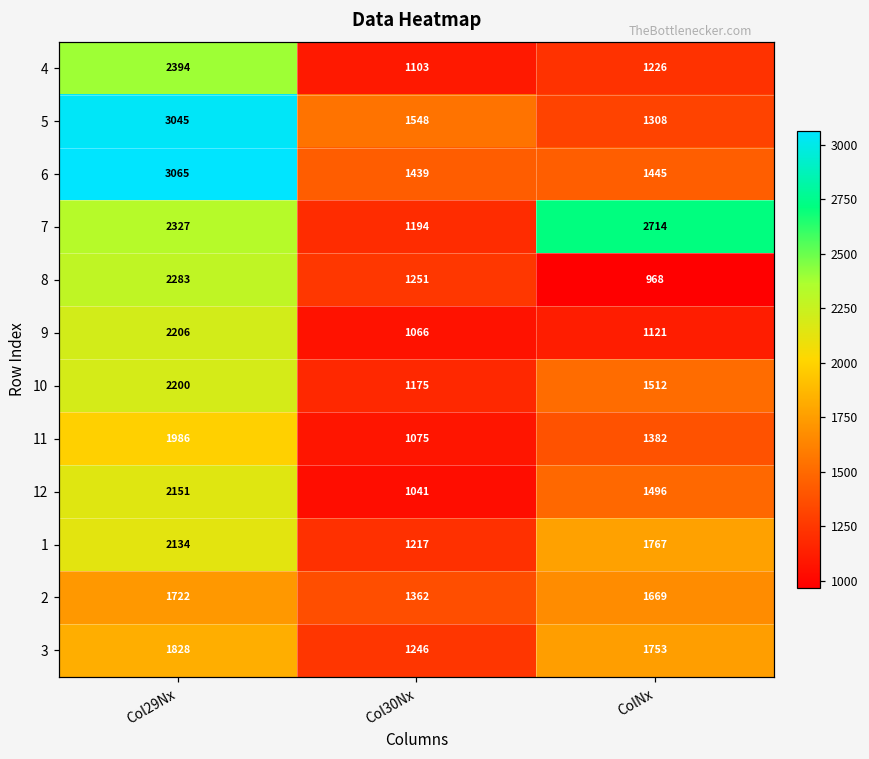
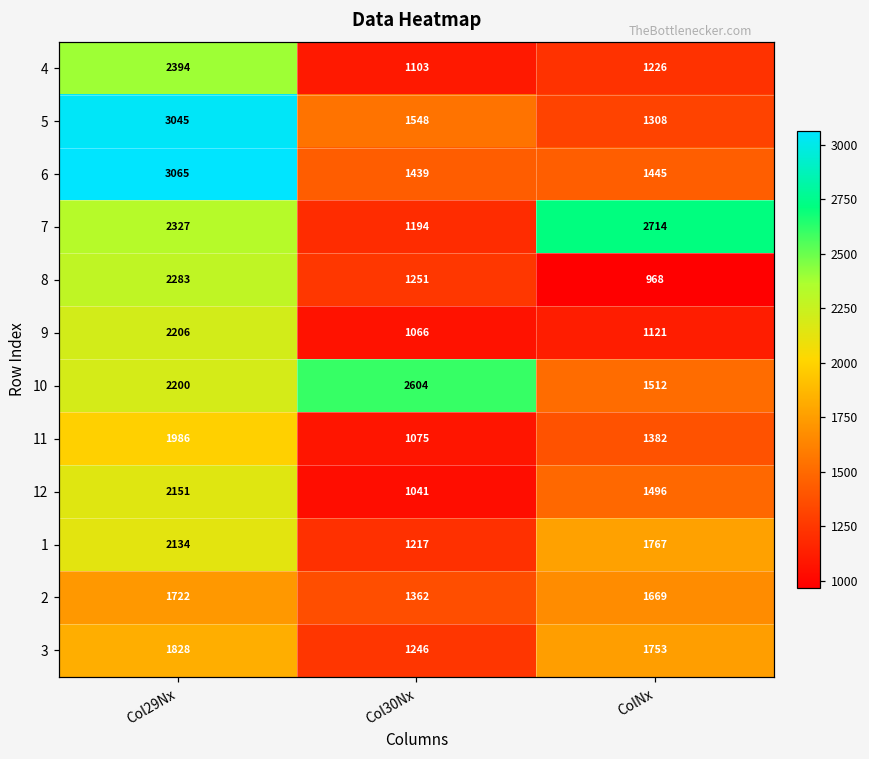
  {
    "4": {
      "Col29Nx": 2394,
      "Col30Nx": 1103,
      "ColNx": 1226
    },
    "5": {
      "Col29Nx": 3045,
      "Col30Nx": 1548,
      "ColNx": 1308
    },
    "6": {
      "Col29Nx": 3065,
      "Col30Nx": 1439,
      "ColNx": 1445
    },
    "7": {
      "Col29Nx": 2327,
      "Col30Nx": 1194,
      "ColNx": 2714
    },
    "8": {
      "Col29Nx": 2283,
      "Col30Nx": 1251,
      "ColNx": 968
    },
    "9": {
      "Col29Nx": 2206,
      "Col30Nx": 1066,
      "ColNx": 1121
    },
    "10": {
      "Col29Nx": 2200,
-     "Col30Nx": 1175,
+     "Col30Nx": 2604,
      "ColNx": 1512
    },
    "11": {
      "Col29Nx": 1986,
      "Col30Nx": 1075,
      "ColNx": 1382
    },
    "12": {
      "Col29Nx": 2151,
      "Col30Nx": 1041,
      "ColNx": 1496
    },
    "1": {
      "Col29Nx": 2134,
      "Col30Nx": 1217,
      "ColNx": 1767
    },
    "2": {
      "Col29Nx": 1722,
      "Col30Nx": 1362,
      "ColNx": 1669
    },
    "3": {
      "Col29Nx": 1828,
      "Col30Nx": 1246,
      "ColNx": 1753
    }
  }
